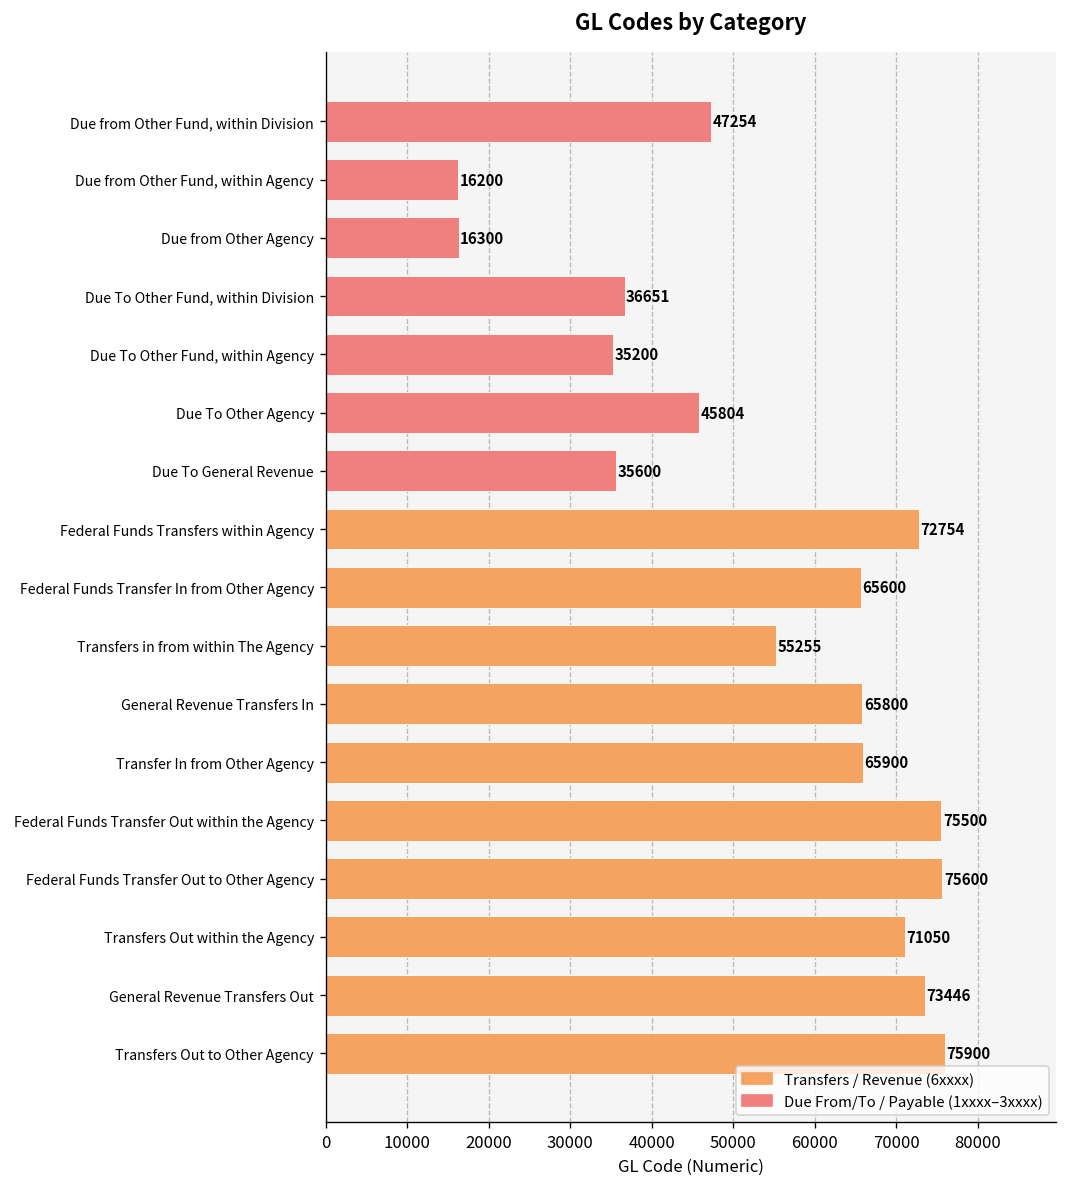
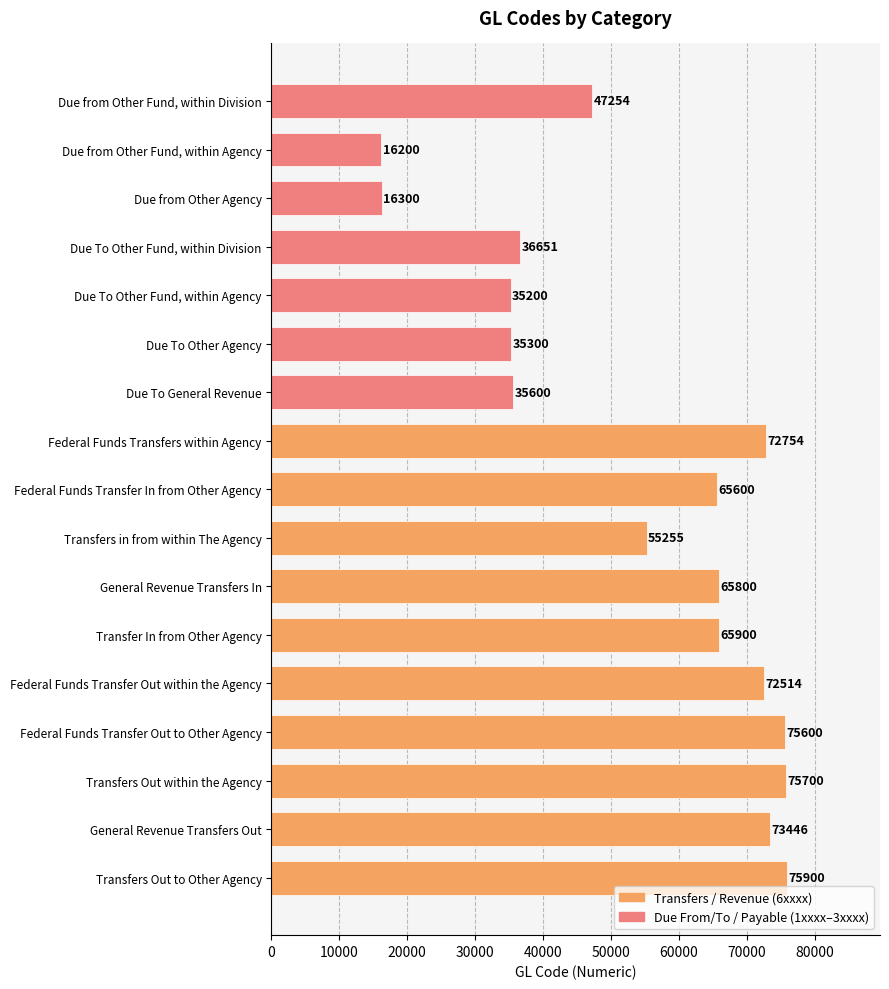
  {
    "Due from Other Fund, within Division": 47254,
    "Due from Other Fund, within Agency": 16200,
    "Due from Other Agency": 16300,
    "Due To Other Fund, within Division": 36651,
    "Due To Other Fund, within Agency": 35200,
-   "Due To Other Agency": 45804,
+   "Due To Other Agency": 35300,
    "Due To General Revenue": 35600,
    "Federal Funds Transfers within Agency": 72754,
    "Federal Funds Transfer In from Other Agency": 65600,
    "Transfers in from within The Agency": 55255,
    "General Revenue Transfers In": 65800,
    "Transfer In from Other Agency": 65900,
-   "Federal Funds Transfer Out within the Agency": 75500,
+   "Federal Funds Transfer Out within the Agency": 72514,
    "Federal Funds Transfer Out to Other Agency": 75600,
-   "Transfers Out within the Agency": 71050,
+   "Transfers Out within the Agency": 75700,
    "General Revenue Transfers Out": 73446,
    "Transfers Out to Other Agency": 75900
  }
